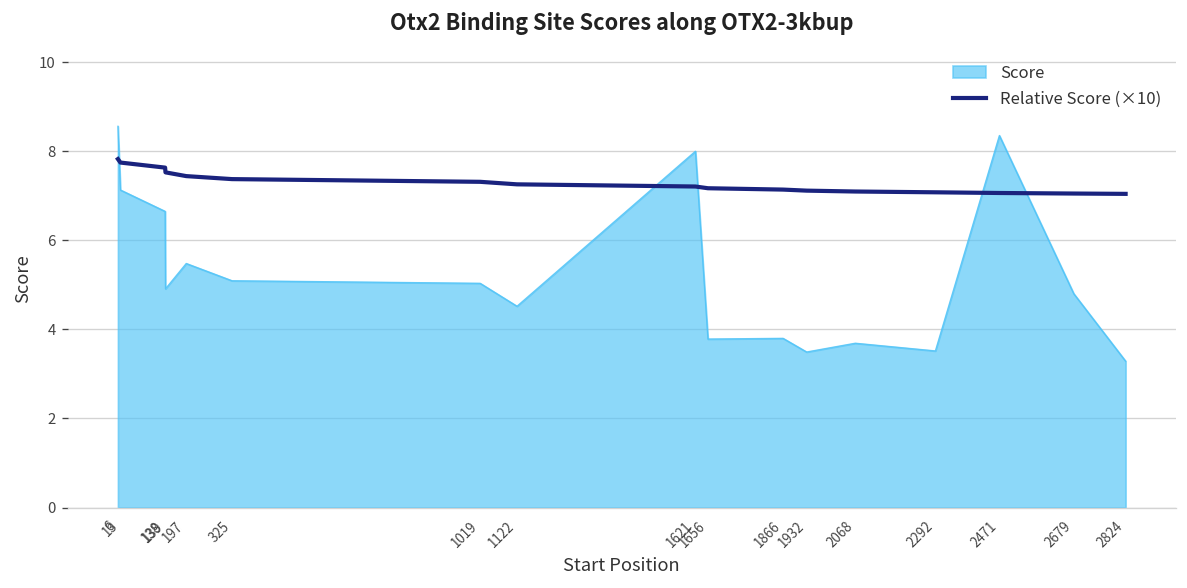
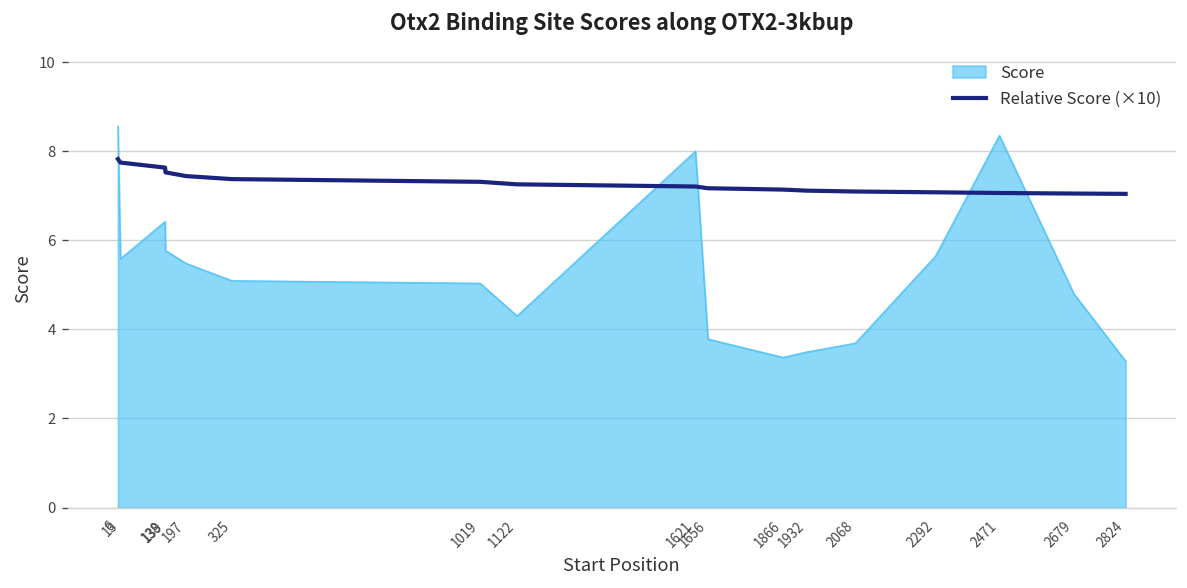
  {
    "Score": {
      "6": 8.6,
-     "13": 7.1,
-     "138": 6.7,
-     "139": 4.9,
+     "13": 5.6,
+     "138": 6.4,
+     "139": 5.8,
      "197": 5.5,
      "325": 5.1,
      "1019": 5.0,
-     "1122": 4.5,
+     "1122": 4.3,
      "1621": 8.0,
      "1656": 3.8,
-     "1866": 3.8,
+     "1866": 3.4,
      "1932": 3.5,
      "2068": 3.7,
-     "2292": 3.5,
+     "2292": 5.6,
      "2471": 8.4,
      "2679": 4.8,
      "2824": 3.3
    },
    "Relative Score (×10)": {
      "6": 7.8,
      "13": 7.7,
      "138": 7.6,
      "139": 7.5,
      "197": 7.4,
      "325": 7.4,
      "1019": 7.3,
      "1122": 7.3,
      "1621": 7.2,
      "1656": 7.2,
      "1866": 7.1,
      "1932": 7.1,
      "2068": 7.1,
      "2292": 7.1,
      "2471": 7.1,
      "2679": 7.1,
      "2824": 7.0
    }
  }
